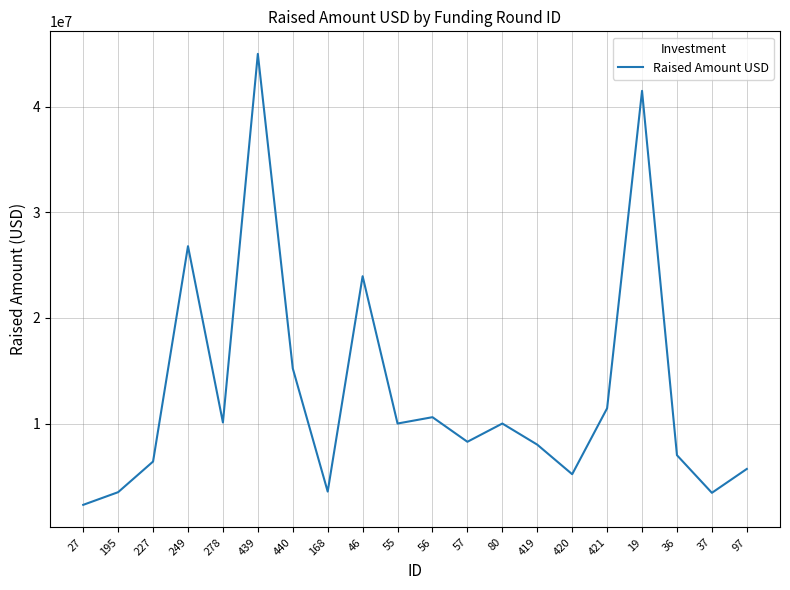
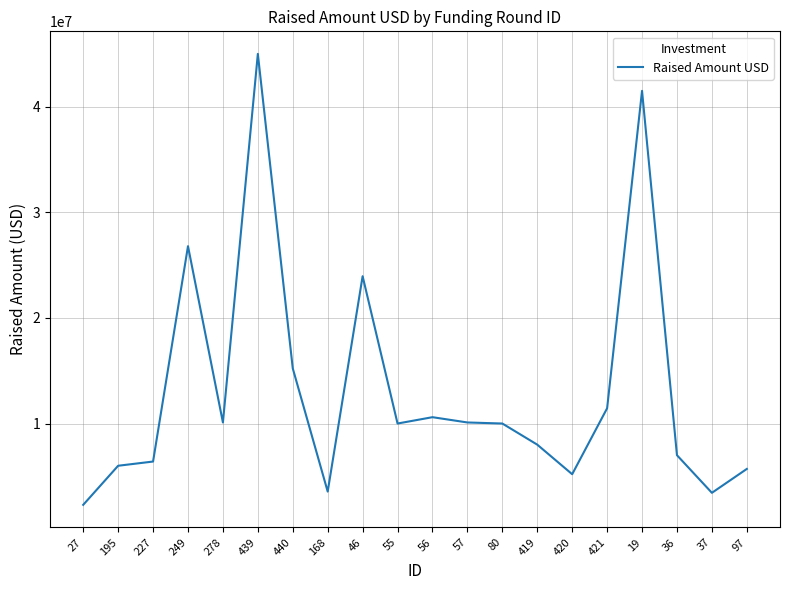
  {
    "27": 2300000,
-   "195": 3500000,
+   "195": 6000000,
    "227": 6400000,
    "249": 26800000,
    "278": 10100000,
    "439": 45000000,
    "440": 15200000,
    "168": 3600000,
    "46": 23900000,
    "55": 10000000,
    "56": 10600000,
-   "57": 8300000,
+   "57": 10100000,
    "80": 10000000,
    "419": 8000000,
    "420": 5200000,
    "421": 11400000,
    "19": 41500000,
    "36": 7000000,
    "37": 3400000,
    "97": 5700000
  }
